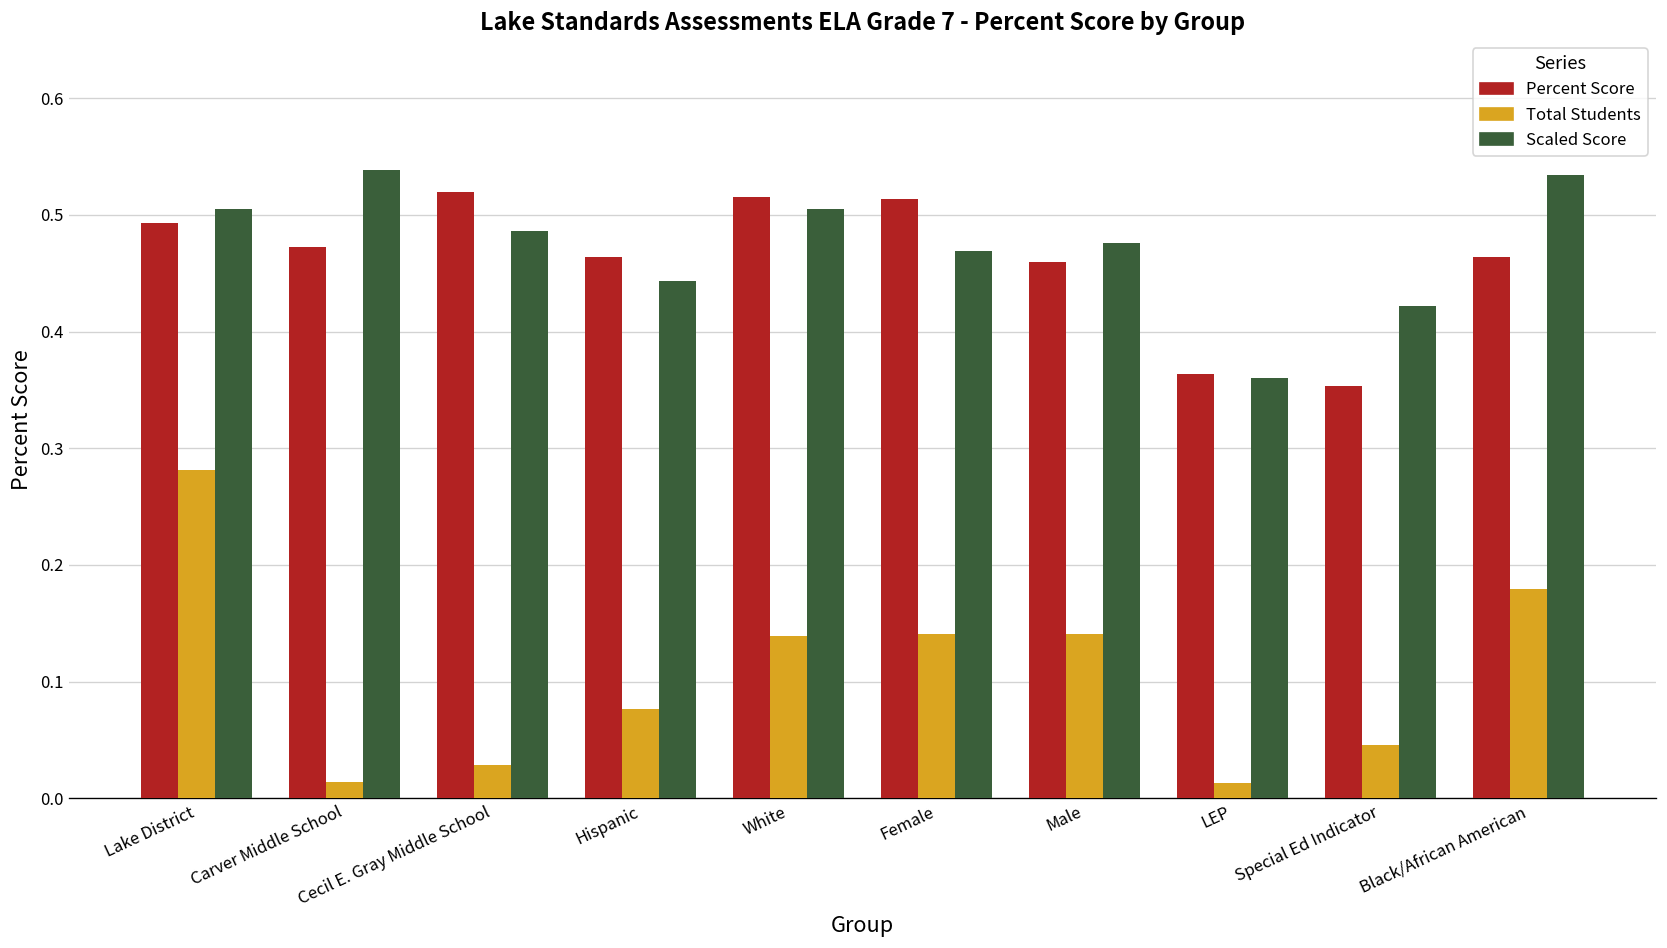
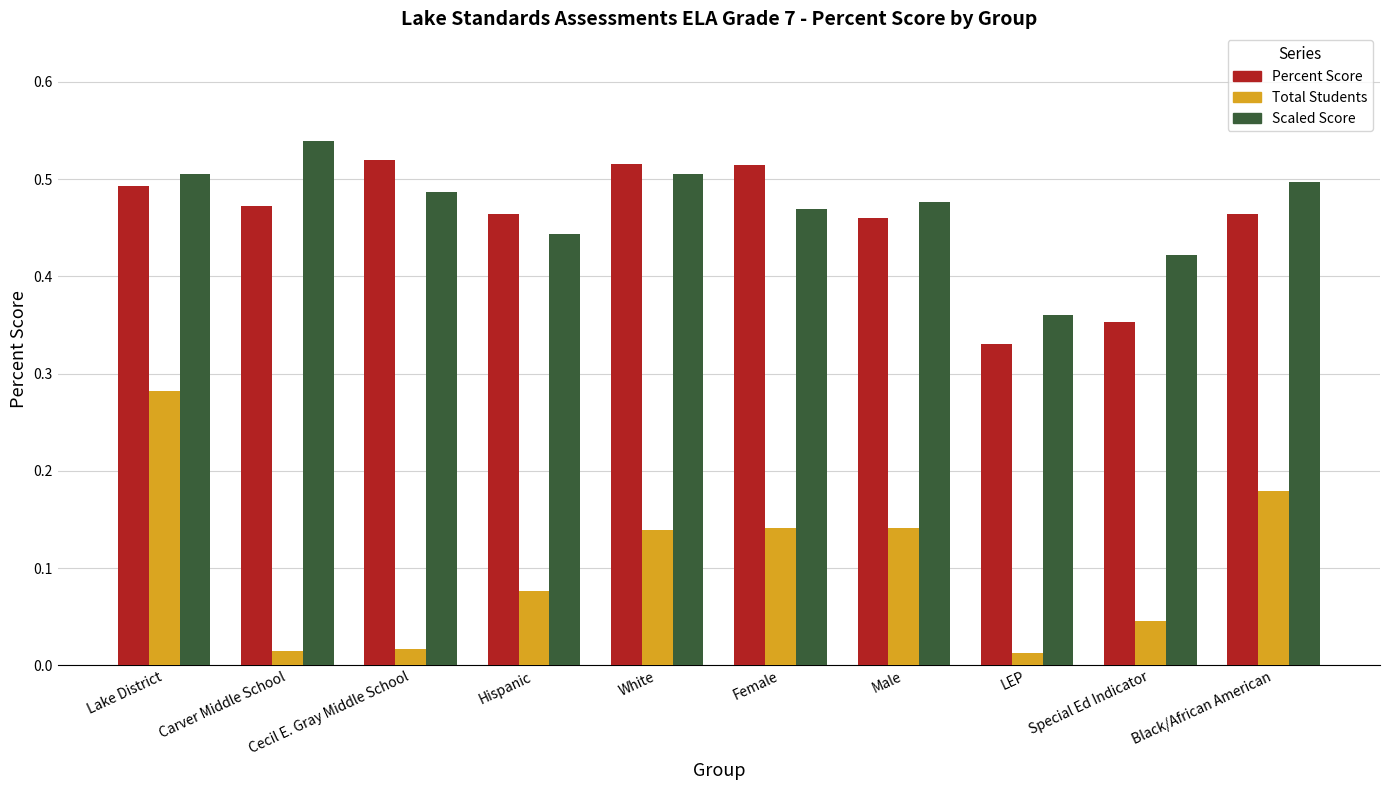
  {
    "Percent Score": {
      "Lake District": 0.49,
      "Carver Middle School": 0.47,
      "Cecil E. Gray Middle School": 0.52,
      "Hispanic": 0.46,
      "White": 0.52,
      "Female": 0.51,
      "Male": 0.46,
-     "LEP": 0.36,
+     "LEP": 0.33,
      "Special Ed Indicator": 0.35,
      "Black/African American": 0.46
    },
    "Total Students": {
      "Lake District": 0.28,
      "Carver Middle School": 0.01,
-     "Cecil E. Gray Middle School": 0.03,
+     "Cecil E. Gray Middle School": 0.02,
      "Hispanic": 0.08,
      "White": 0.14,
      "Female": 0.14,
      "Male": 0.14,
      "LEP": 0.01,
      "Special Ed Indicator": 0.05,
      "Black/African American": 0.18
    },
    "Scaled Score": {
      "Lake District": 0.51,
      "Carver Middle School": 0.54,
      "Cecil E. Gray Middle School": 0.49,
      "Hispanic": 0.44,
      "White": 0.51,
      "Female": 0.47,
      "Male": 0.48,
      "LEP": 0.36,
      "Special Ed Indicator": 0.42,
-     "Black/African American": 0.53
+     "Black/African American": 0.50
    }
  }
